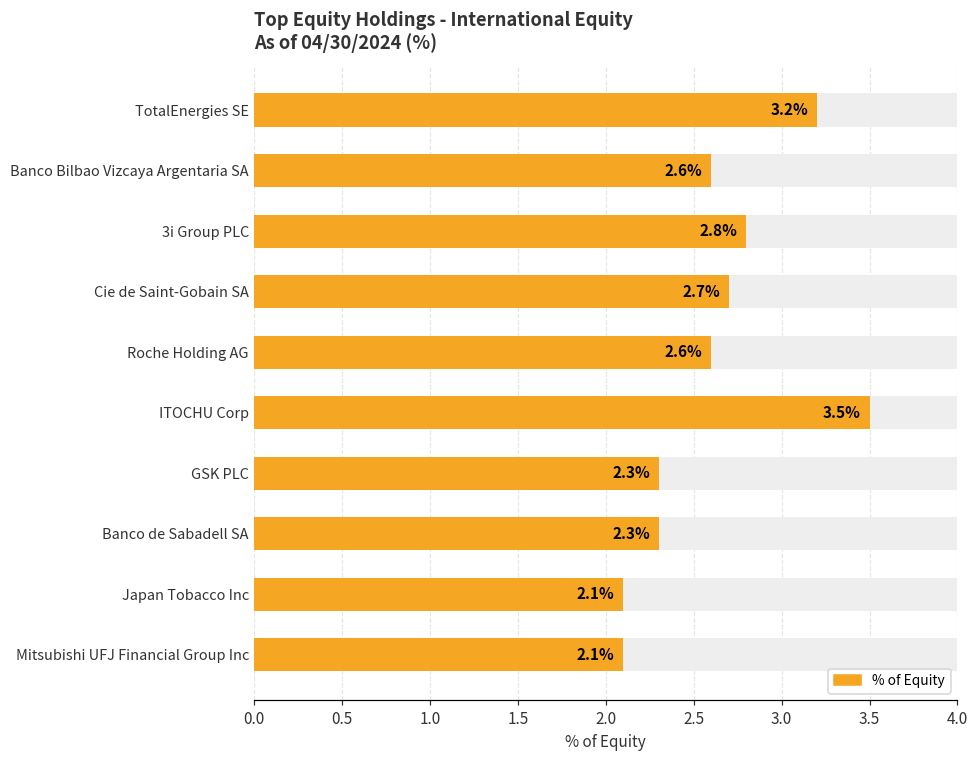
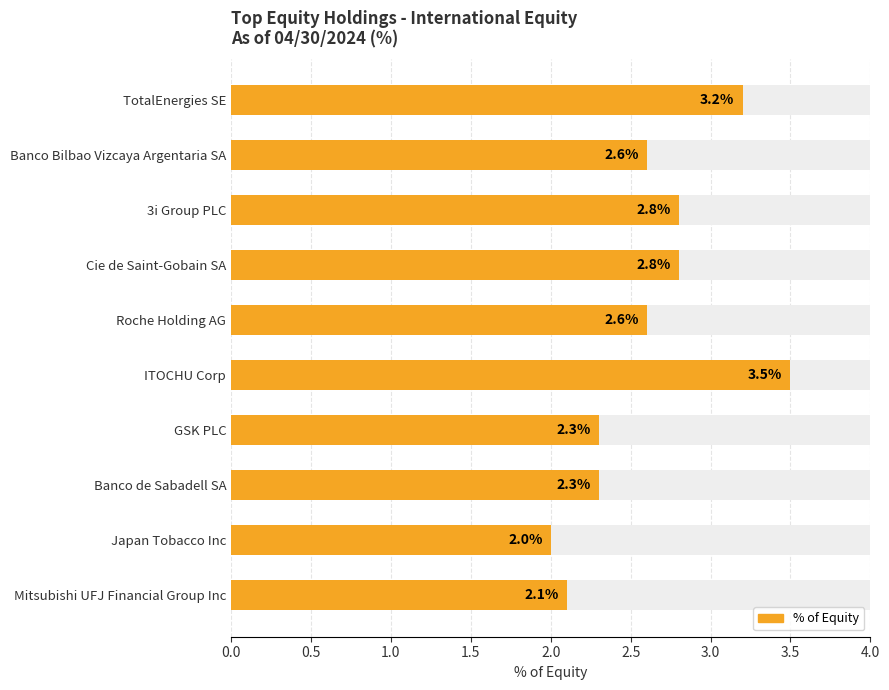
  {
    "% of Equity": {
-     "Cie de Saint-Gobain SA": "2.7%",
-     "Japan Tobacco Inc": "2.1%"
+     "Cie de Saint-Gobain SA": "2.8%",
+     "Japan Tobacco Inc": "2.0%"
    }
  }
